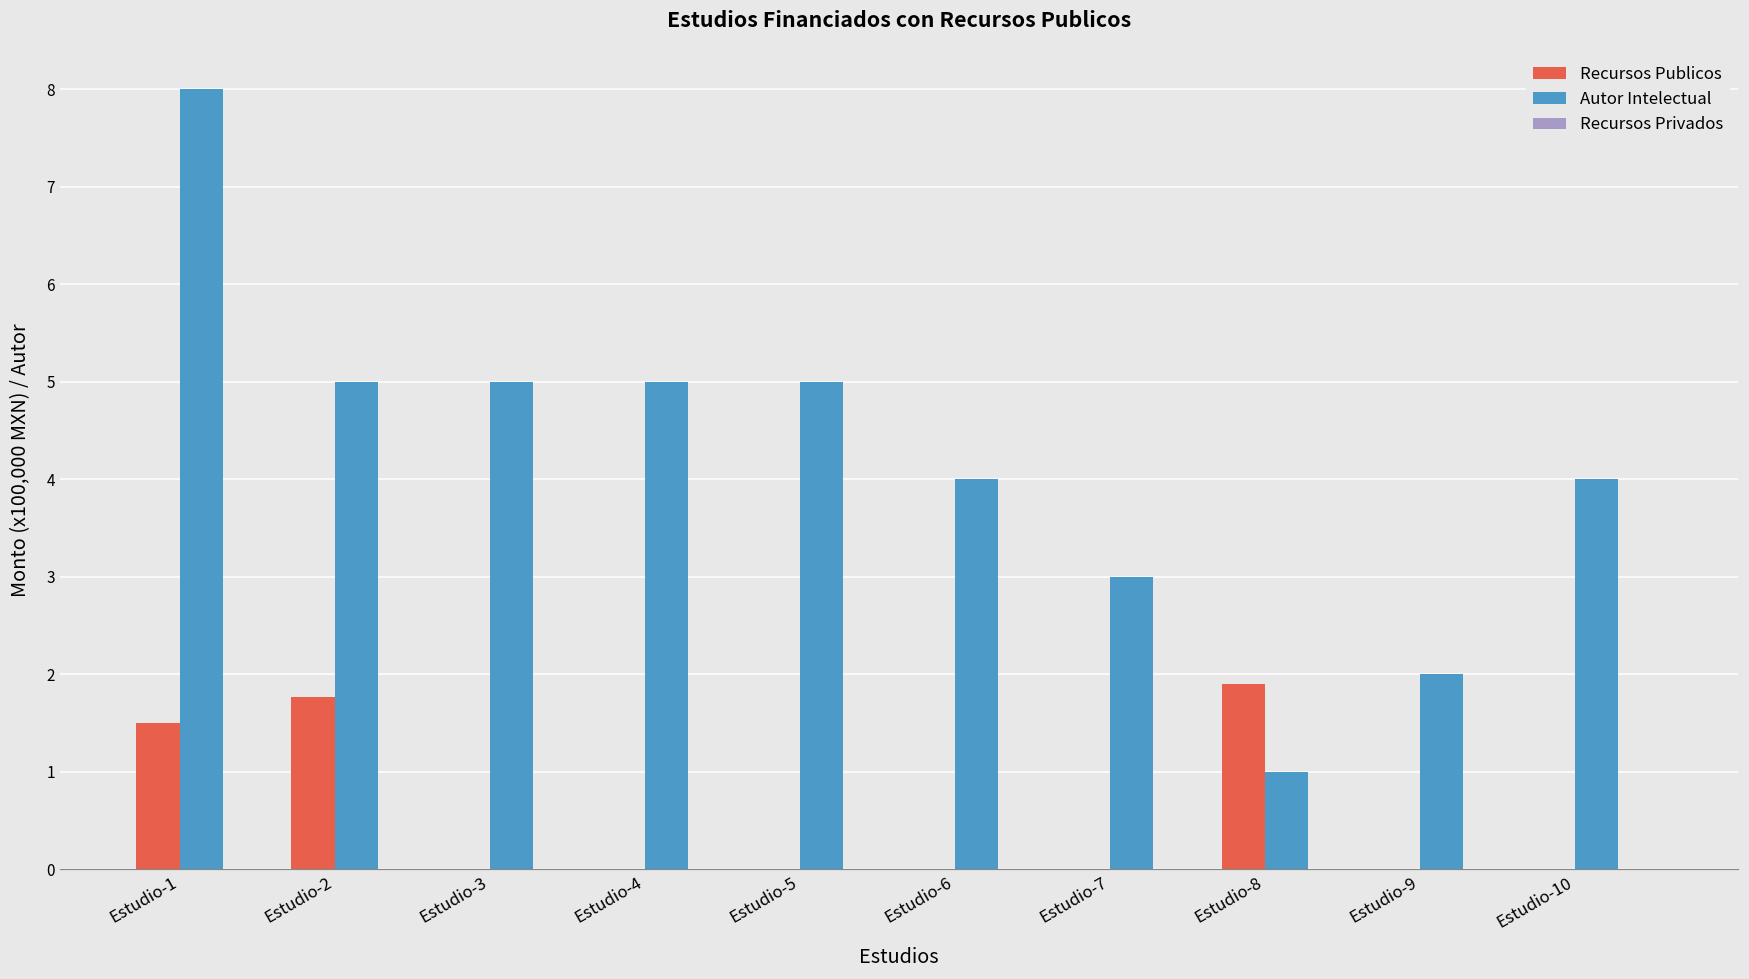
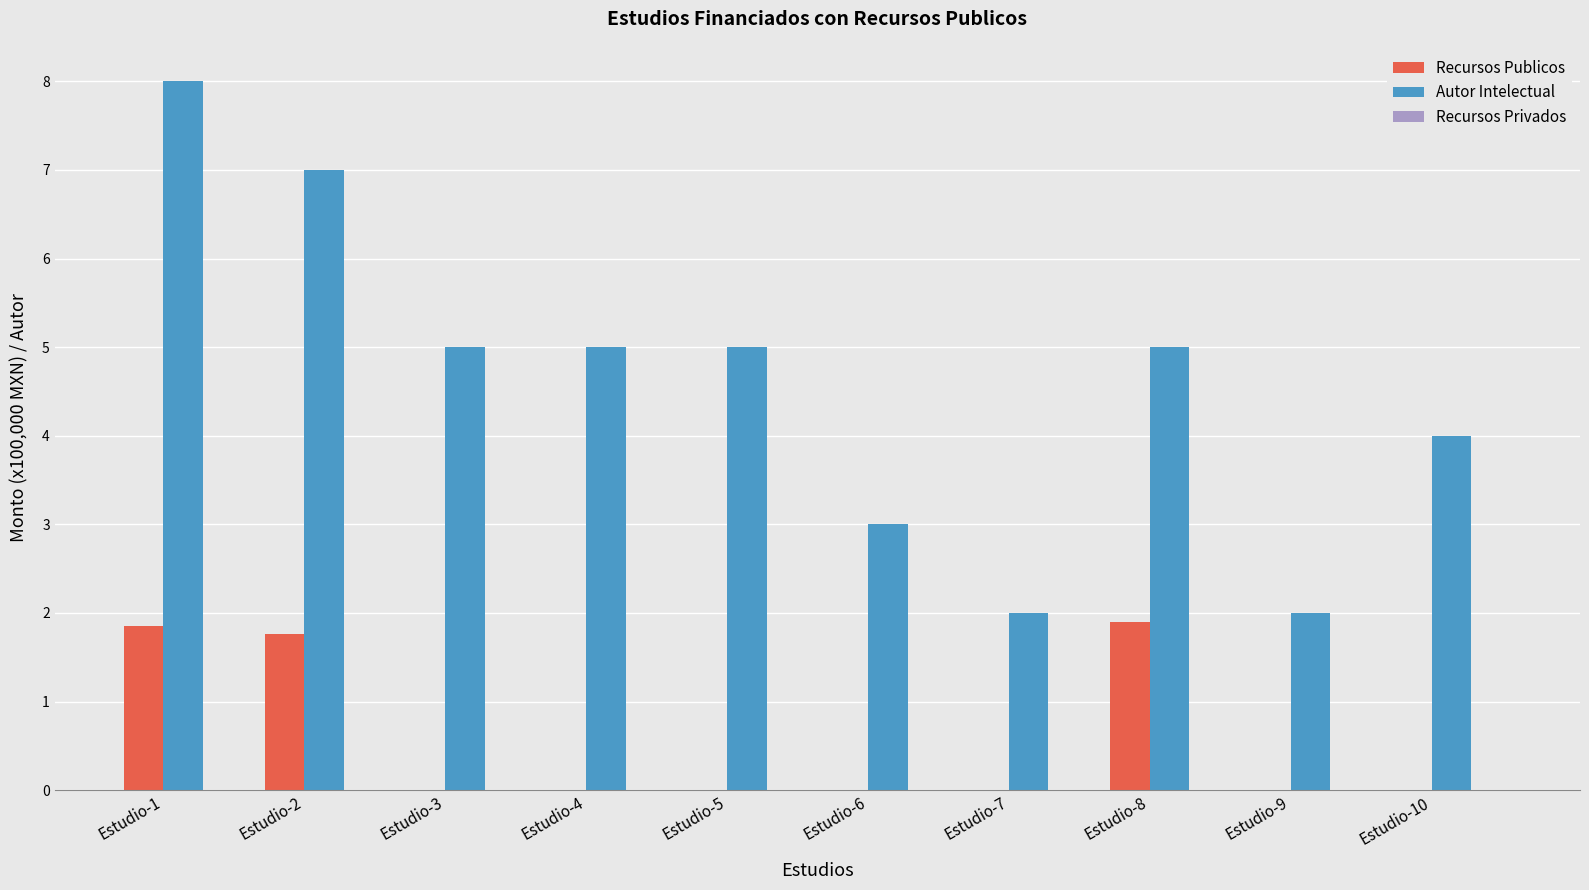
  {
    "Recursos Publicos": {
-     "Estudio-1": 1.5,
+     "Estudio-1": 1.8,
      "Estudio-2": 1.8,
      "Estudio-3": 0.0,
      "Estudio-4": 0.0,
      "Estudio-5": 0.0,
      "Estudio-6": 0.0,
      "Estudio-7": 0.0,
      "Estudio-8": 1.9,
      "Estudio-9": 0.0,
      "Estudio-10": 0.0
    },
    "Autor Intelectual": {
      "Estudio-1": 8,
-     "Estudio-2": 5,
+     "Estudio-2": 7,
      "Estudio-3": 5,
      "Estudio-4": 5,
      "Estudio-5": 5,
-     "Estudio-6": 4,
-     "Estudio-7": 3,
-     "Estudio-8": 1,
+     "Estudio-6": 3,
+     "Estudio-7": 2,
+     "Estudio-8": 5,
      "Estudio-9": 2,
      "Estudio-10": 4
    },
    "Recursos Privados": {
      "Estudio-1": 0.0,
      "Estudio-2": 0.0,
      "Estudio-3": 0.0,
      "Estudio-4": 0.0,
      "Estudio-5": 0.0,
      "Estudio-6": 0.0,
      "Estudio-7": 0.0,
      "Estudio-8": 0.0,
      "Estudio-9": 0.0,
      "Estudio-10": 0.0
    }
  }
